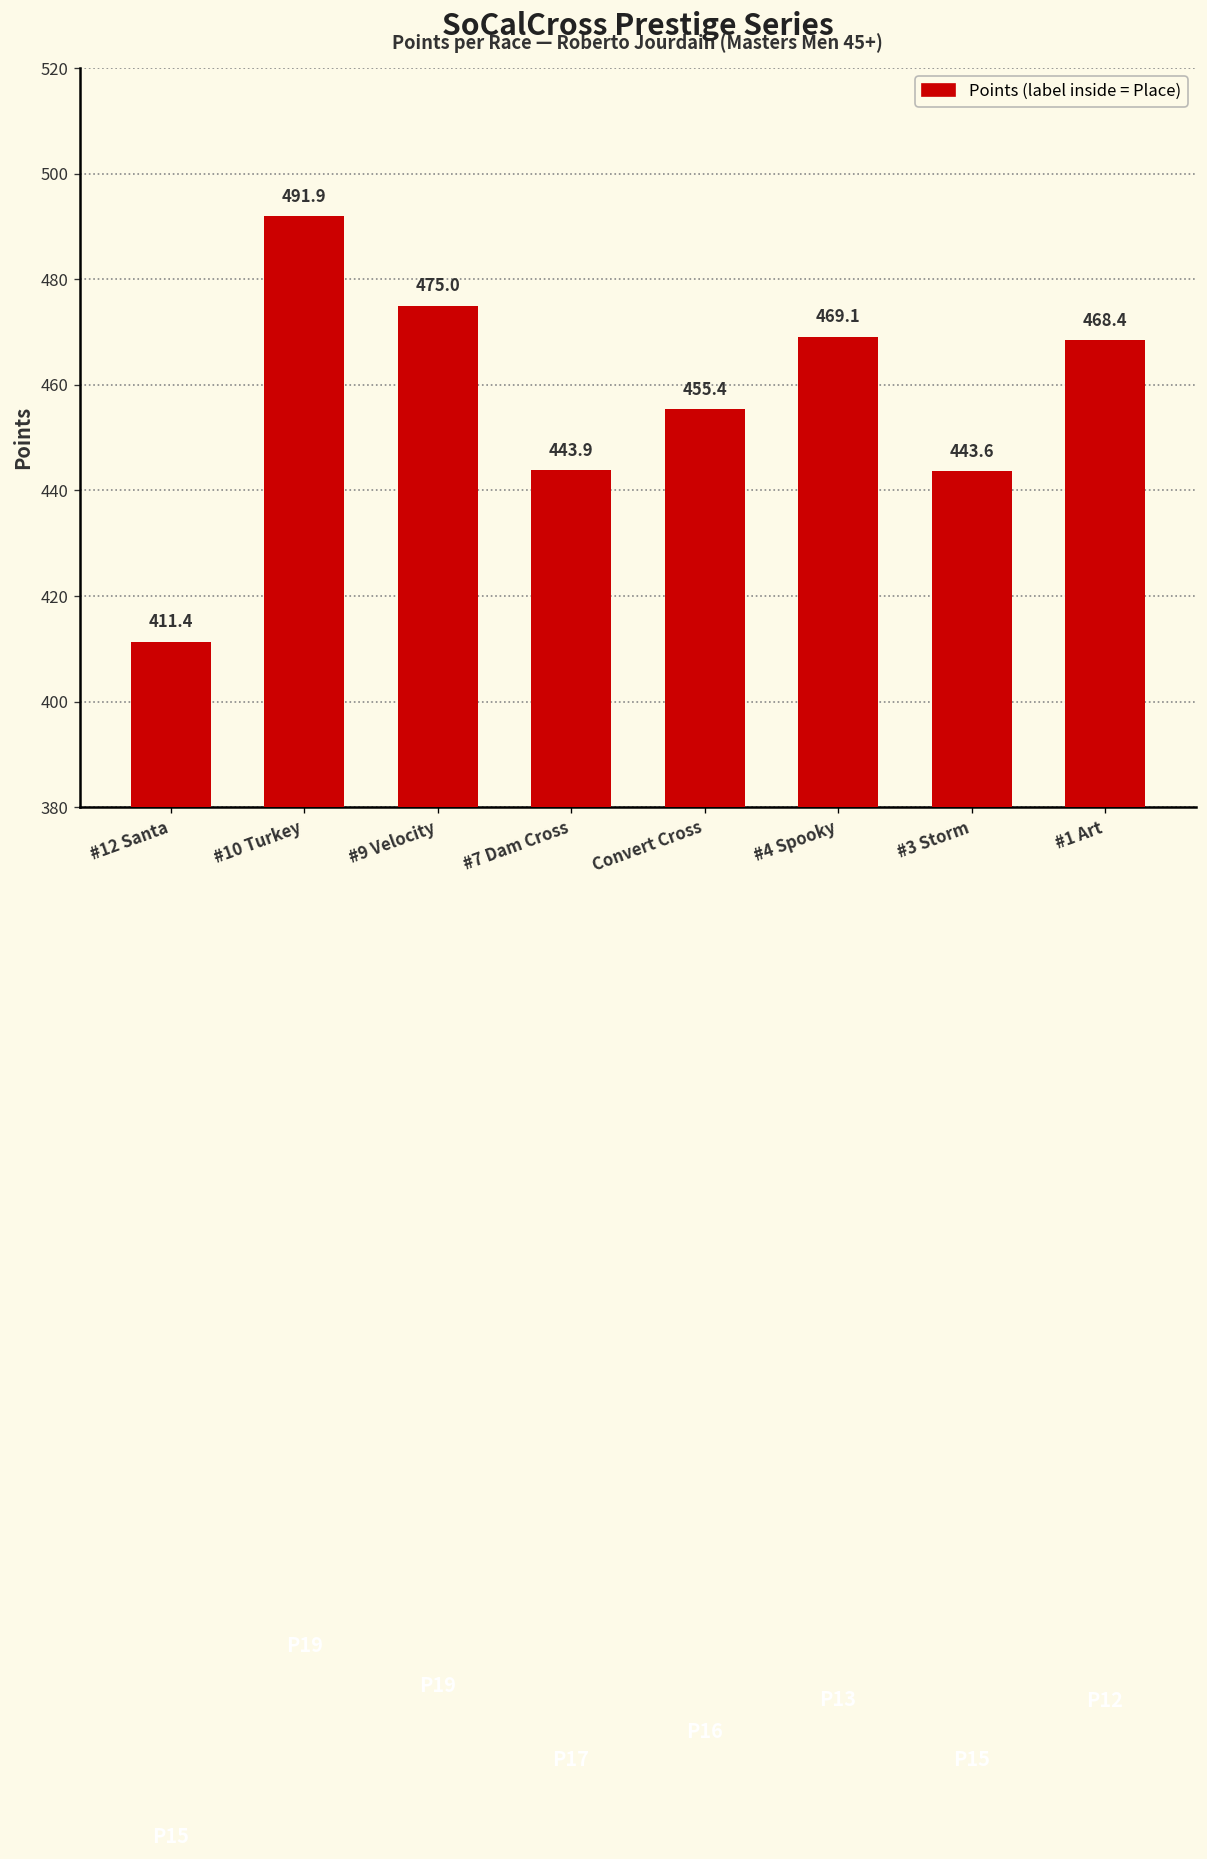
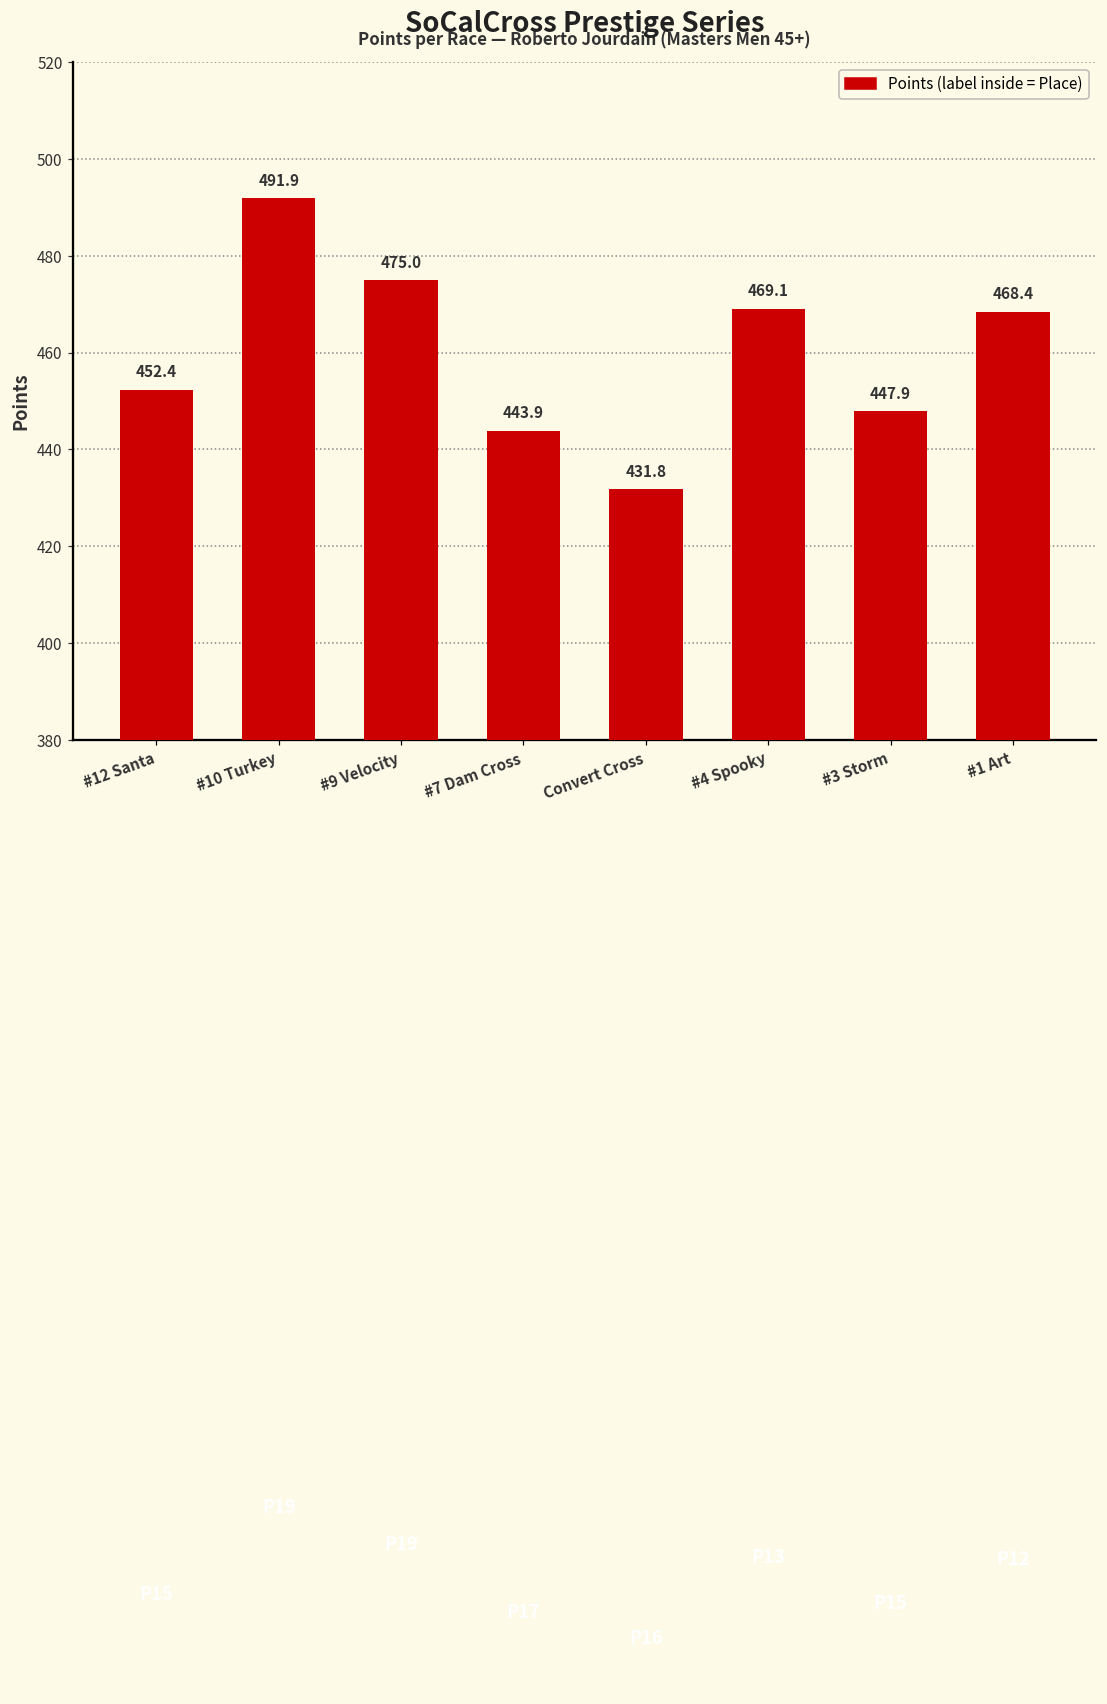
  {
-   "#12 Santa": 411.4,
+   "#12 Santa": 452.4,
    "#10 Turkey": 491.9,
    "#9 Velocity": 475.0,
    "#7 Dam Cross": 443.9,
-   "Convert Cross": 455.4,
+   "Convert Cross": 431.8,
    "#4 Spooky": 469.1,
-   "#3 Storm": 443.6,
+   "#3 Storm": 447.9,
    "#1 Art": 468.4
  }
